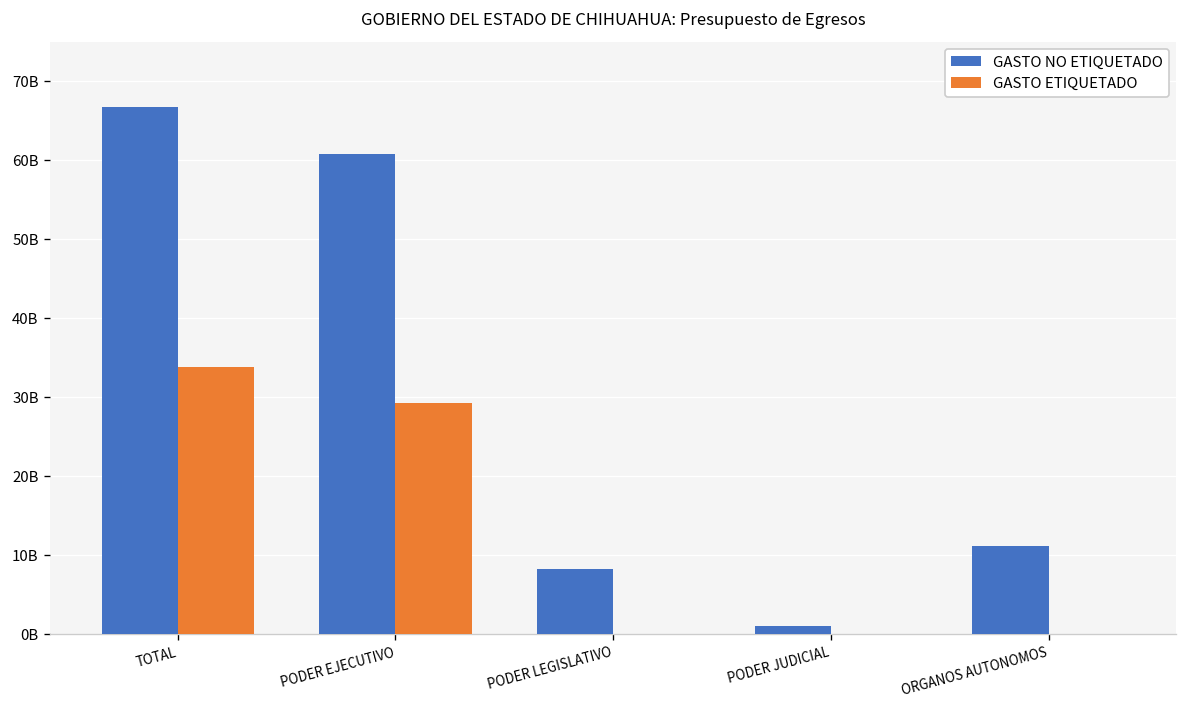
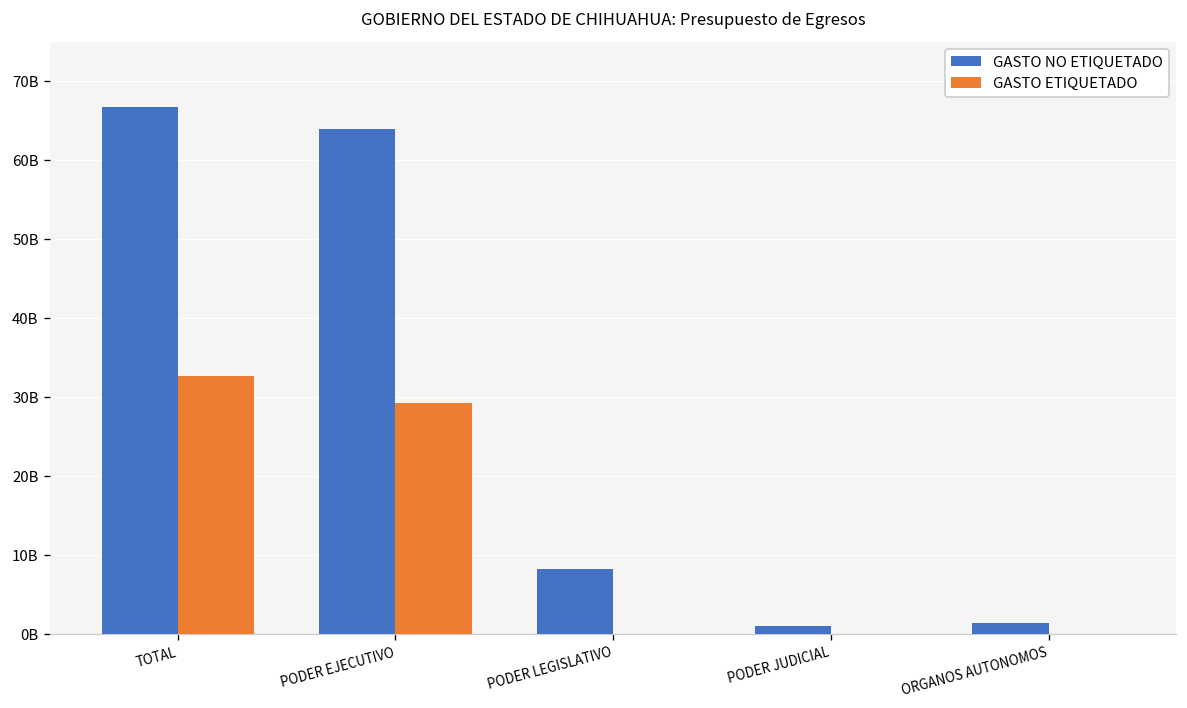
  {
    "GASTO NO ETIQUETADO": {
      "TOTAL": 67000000000,
-     "PODER EJECUTIVO": 61000000000,
+     "PODER EJECUTIVO": 64000000000,
      "PODER LEGISLATIVO": 8000000000,
      "PODER JUDICIAL": 1000000000,
-     "ORGANOS AUTONOMOS": 11000000000
+     "ORGANOS AUTONOMOS": 1000000000
    },
    "GASTO ETIQUETADO": {
-     "TOTAL": 34000000000,
+     "TOTAL": 33000000000,
      "PODER EJECUTIVO": 29000000000,
      "PODER JUDICIAL": 0,
      "ORGANOS AUTONOMOS": 0
    }
  }
